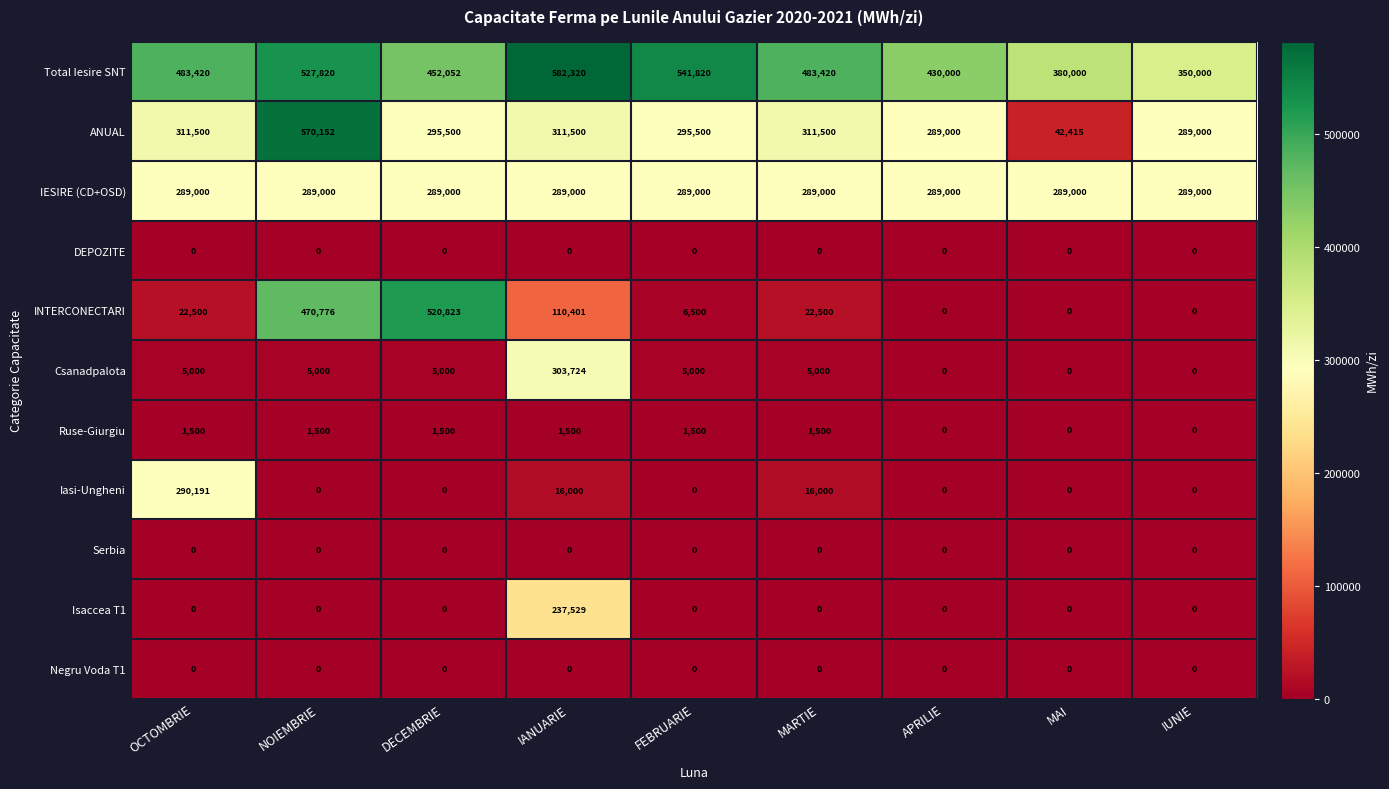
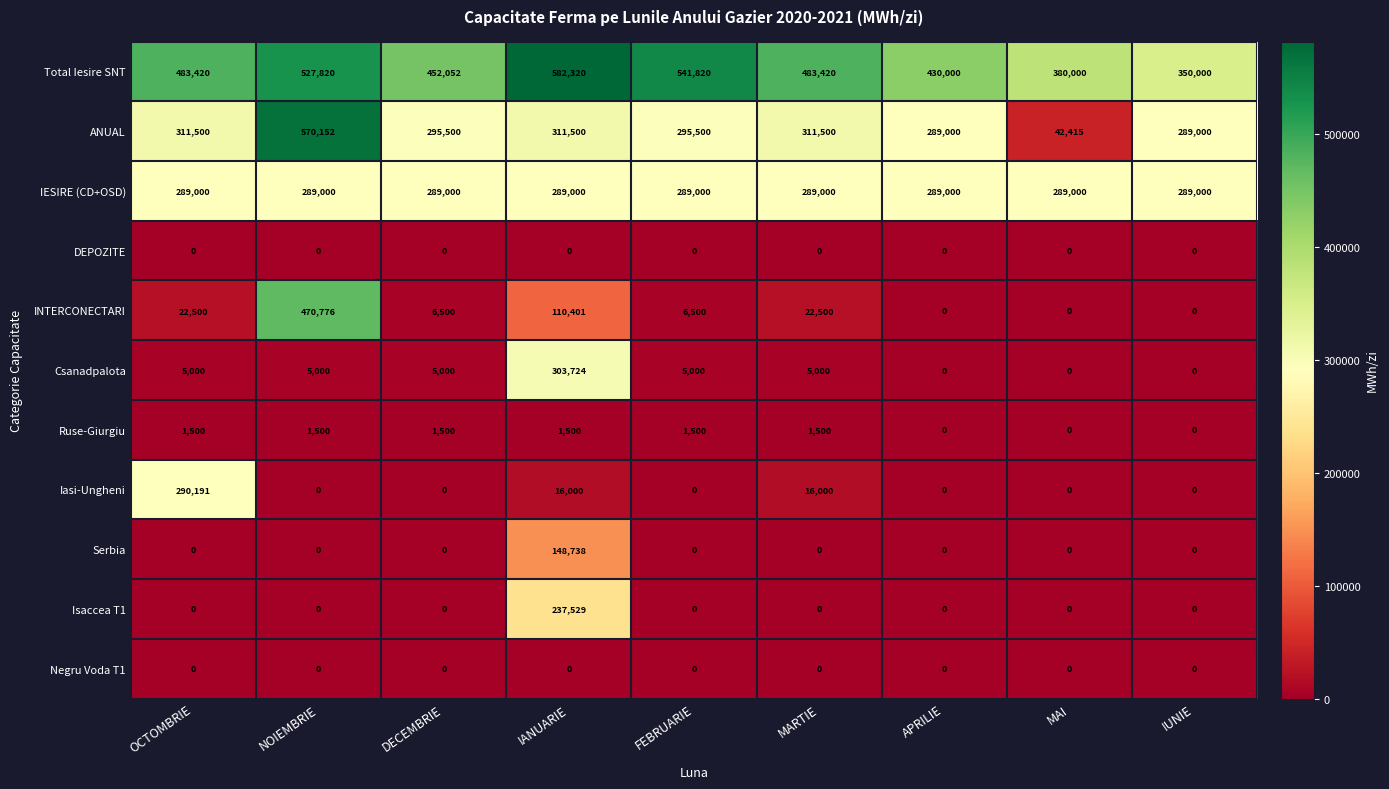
  {
    "Total Iesire SNT": {
      "OCTOMBRIE": "483,420",
      "NOIEMBRIE": "527,820",
      "DECEMBRIE": "452,052",
      "IANUARIE": "582,320",
      "FEBRUARIE": "541,820",
      "MARTIE": "483,420",
      "APRILIE": "430,000",
      "MAI": "380,000",
      "IUNIE": "350,000"
    },
    "ANUAL": {
      "OCTOMBRIE": "311,500",
      "NOIEMBRIE": "570,152",
      "DECEMBRIE": "295,500",
      "IANUARIE": "311,500",
      "FEBRUARIE": "295,500",
      "MARTIE": "311,500",
      "APRILIE": "289,000",
      "MAI": "42,415",
      "IUNIE": "289,000"
    },
    "IESIRE (CD+OSD)": {
      "OCTOMBRIE": "289,000",
      "NOIEMBRIE": "289,000",
      "DECEMBRIE": "289,000",
      "IANUARIE": "289,000",
      "FEBRUARIE": "289,000",
      "MARTIE": "289,000",
      "APRILIE": "289,000",
      "MAI": "289,000",
      "IUNIE": "289,000"
    },
    "DEPOZITE": {
      "OCTOMBRIE": "0",
      "NOIEMBRIE": "0",
      "DECEMBRIE": "0",
      "IANUARIE": "0",
      "FEBRUARIE": "0",
      "MARTIE": "0",
      "APRILIE": "0",
      "MAI": "0",
      "IUNIE": "0"
    },
    "INTERCONECTARI": {
      "OCTOMBRIE": "22,500",
      "NOIEMBRIE": "470,776",
-     "DECEMBRIE": "520,823",
+     "DECEMBRIE": "6,500",
      "IANUARIE": "110,401",
      "FEBRUARIE": "6,500",
      "MARTIE": "22,500",
      "APRILIE": "0",
      "MAI": "0",
      "IUNIE": "0"
    },
    "Csanadpalota": {
      "OCTOMBRIE": "5,000",
      "NOIEMBRIE": "5,000",
      "DECEMBRIE": "5,000",
      "IANUARIE": "303,724",
      "FEBRUARIE": "5,000",
      "MARTIE": "5,000",
      "APRILIE": "0",
      "MAI": "0",
      "IUNIE": "0"
    },
    "Ruse-Giurgiu": {
      "OCTOMBRIE": "1,500",
      "NOIEMBRIE": "1,500",
      "DECEMBRIE": "1,500",
      "IANUARIE": "1,500",
      "FEBRUARIE": "1,500",
      "MARTIE": "1,500",
      "APRILIE": "0",
      "MAI": "0",
      "IUNIE": "0"
    },
    "Iasi-Ungheni": {
      "OCTOMBRIE": "290,191",
      "NOIEMBRIE": "0",
      "DECEMBRIE": "0",
      "IANUARIE": "16,000",
      "FEBRUARIE": "0",
      "MARTIE": "16,000",
      "APRILIE": "0",
      "MAI": "0",
      "IUNIE": "0"
    },
    "Serbia": {
      "OCTOMBRIE": "0",
      "NOIEMBRIE": "0",
      "DECEMBRIE": "0",
-     "IANUARIE": "0",
+     "IANUARIE": "148,738",
      "FEBRUARIE": "0",
      "MARTIE": "0",
      "APRILIE": "0",
      "MAI": "0",
      "IUNIE": "0"
    },
    "Isaccea T1": {
      "OCTOMBRIE": "0",
      "NOIEMBRIE": "0",
      "DECEMBRIE": "0",
      "IANUARIE": "237,529",
      "FEBRUARIE": "0",
      "MARTIE": "0",
      "APRILIE": "0",
      "MAI": "0",
      "IUNIE": "0"
    },
    "Negru Voda T1": {
      "OCTOMBRIE": "0",
      "NOIEMBRIE": "0",
      "DECEMBRIE": "0",
      "IANUARIE": "0",
      "FEBRUARIE": "0",
      "MARTIE": "0",
      "APRILIE": "0",
      "MAI": "0",
      "IUNIE": "0"
    }
  }
